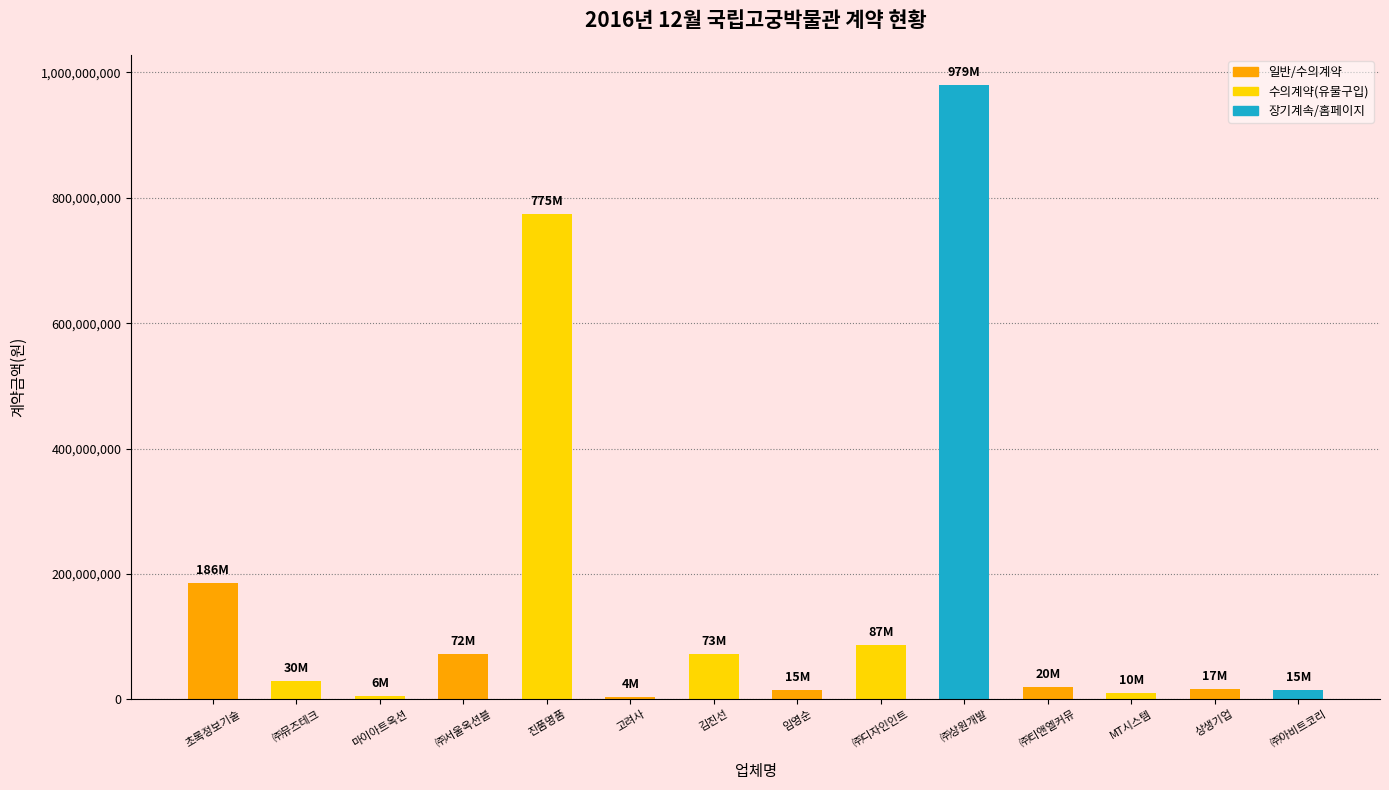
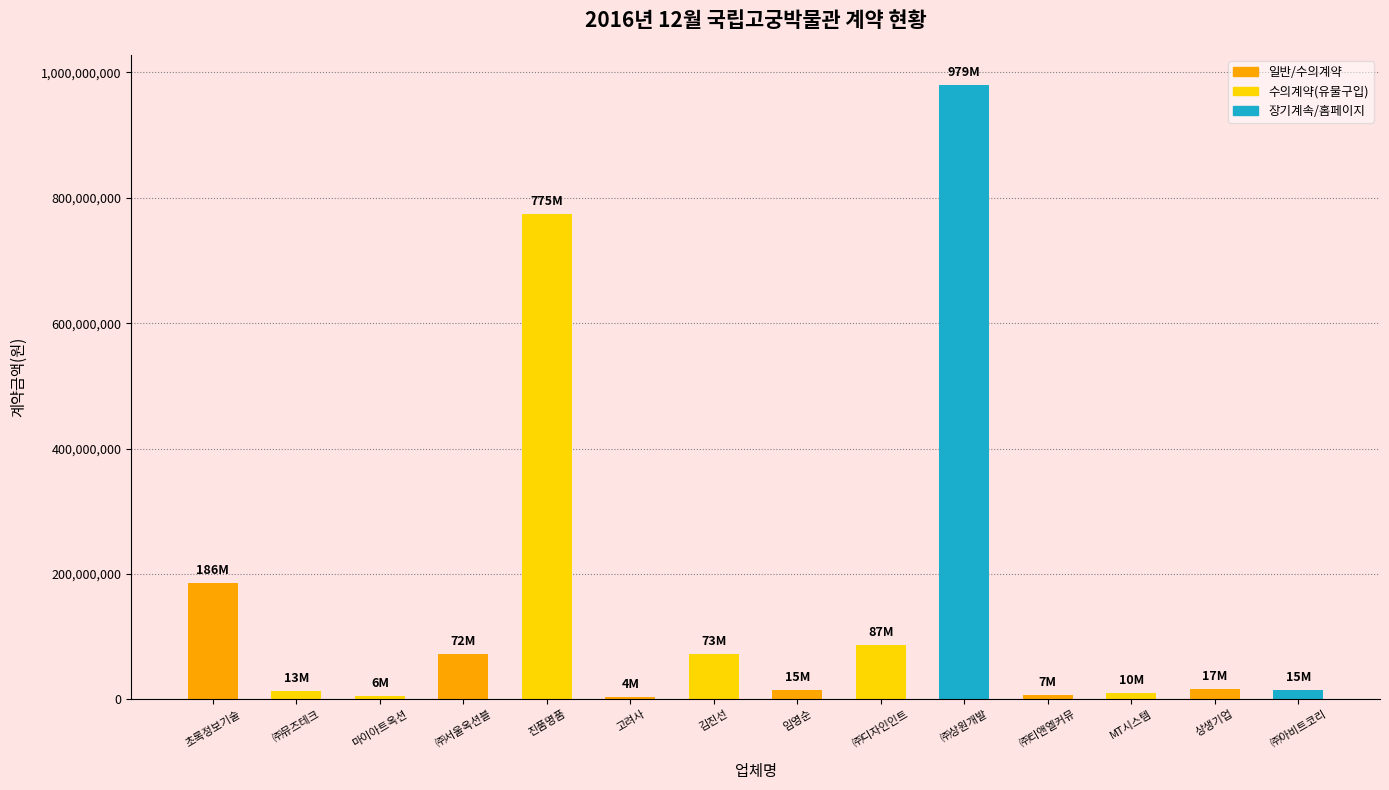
  {
    "초록정보기술": "186M",
-   "㈜뮤즈테크": "30M",
+   "㈜뮤즈테크": "13M",
    "마이아트옥션": "6M",
    "㈜서울옥션블": "72M",
    "진품명품": "775M",
    "고려사": "4M",
    "김진선": "73M",
    "임영순": "15M",
    "㈜디자인인트": "87M",
    "㈜상원개발": "979M",
-   "㈜티앤엘커뮤": "20M",
+   "㈜티앤엘커뮤": "7M",
    "MT시스템": "10M",
    "상생기업": "17M",
    "㈜아비트코리": "15M"
  }
